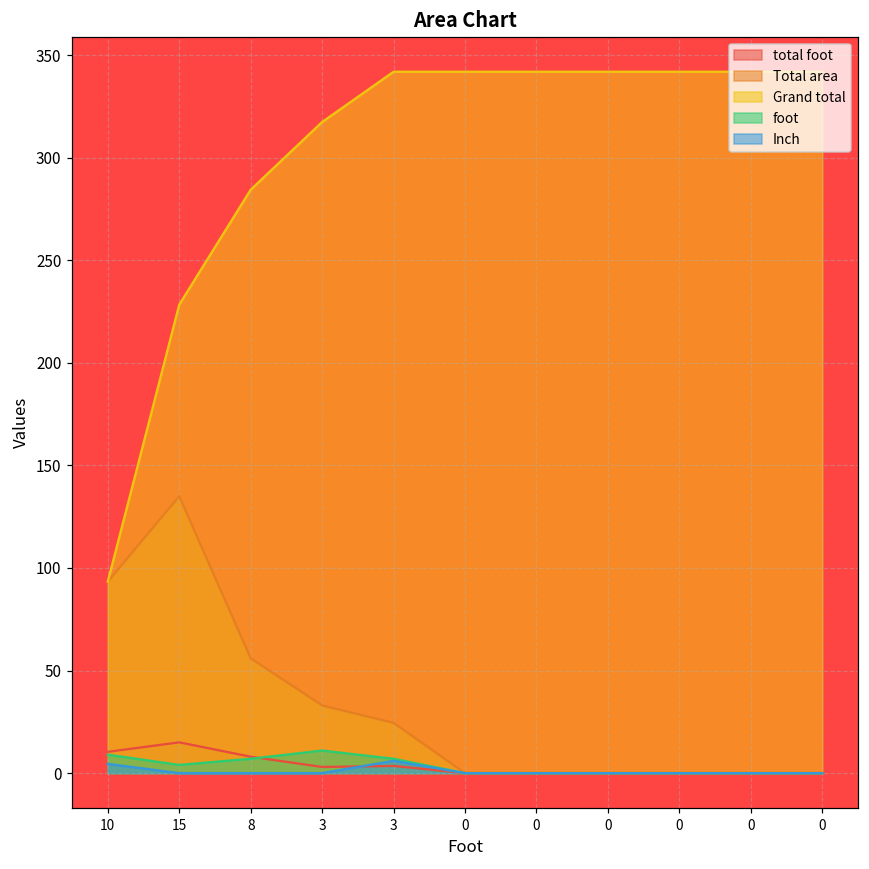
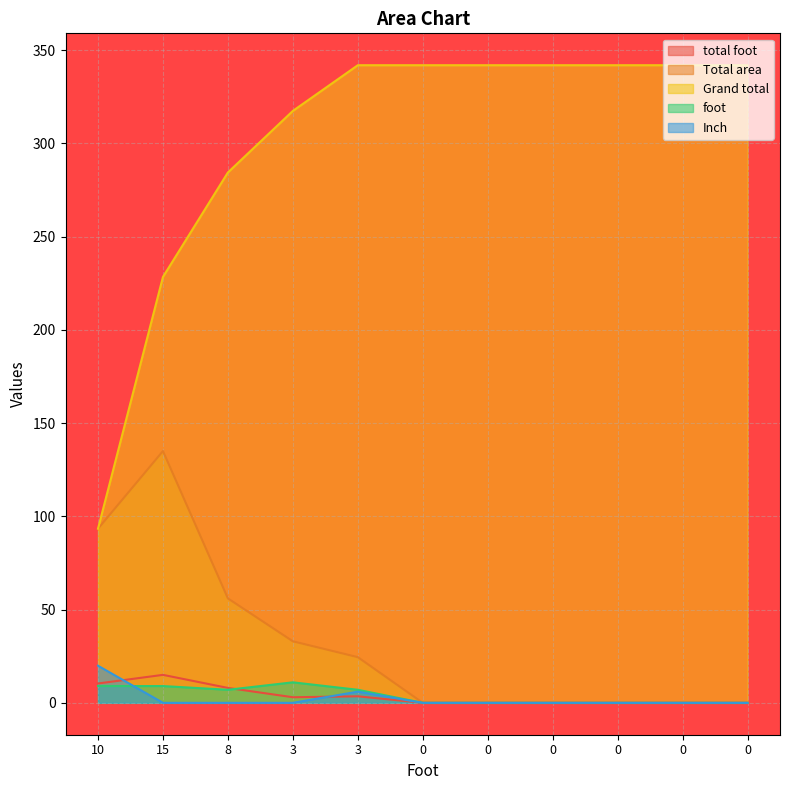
  {
    "foot": {
      "10": 9,
-     "15": 4
+     "15": 9
    },
    "Inch": {
-     "10": 5,
+     "10": 20,
      "15": 0,
      "8": 0
    }
  }
